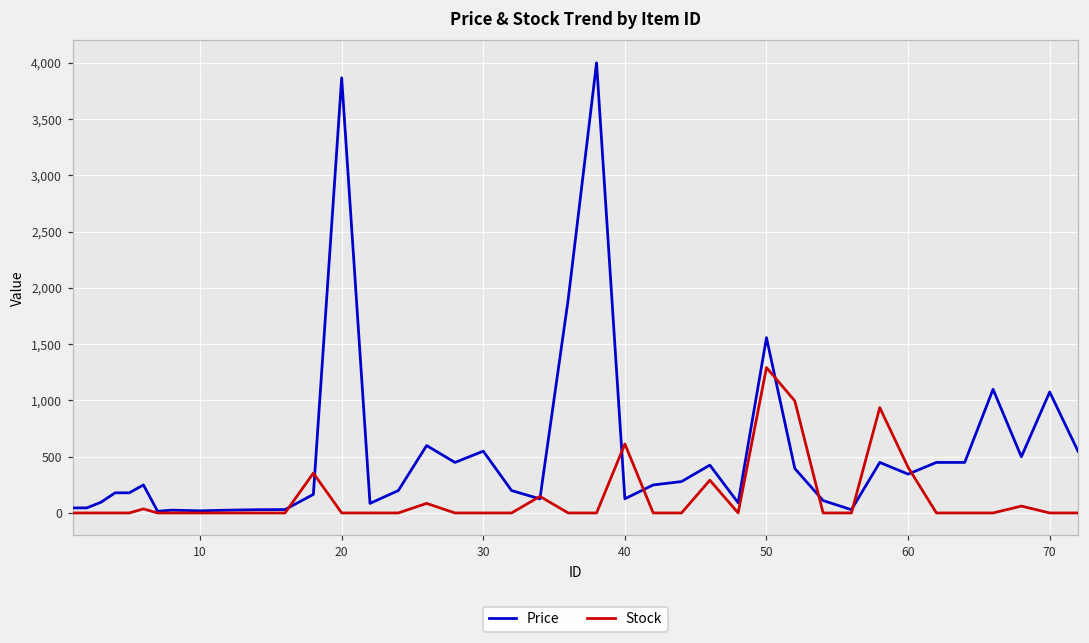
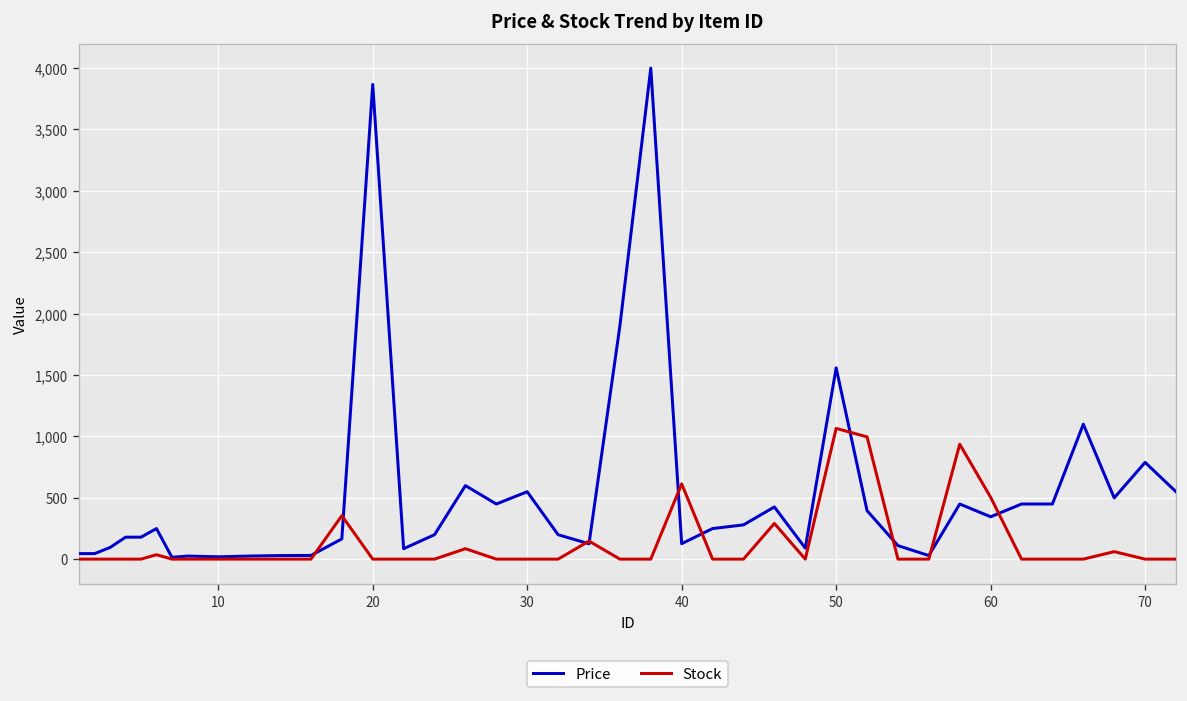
  {
    "Price": {
      "20": "3,870",
      "30": "550",
      "40": "130",
      "50": "1,560",
      "60": "350",
-     "70": "1,080"
+     "70": "790"
    },
    "Stock": {
      "20": "0",
      "30": "0",
      "40": "610",
-     "50": "1,290",
-     "60": "410",
+     "50": "1,070",
+     "60": "500",
      "70": "0"
    }
  }
